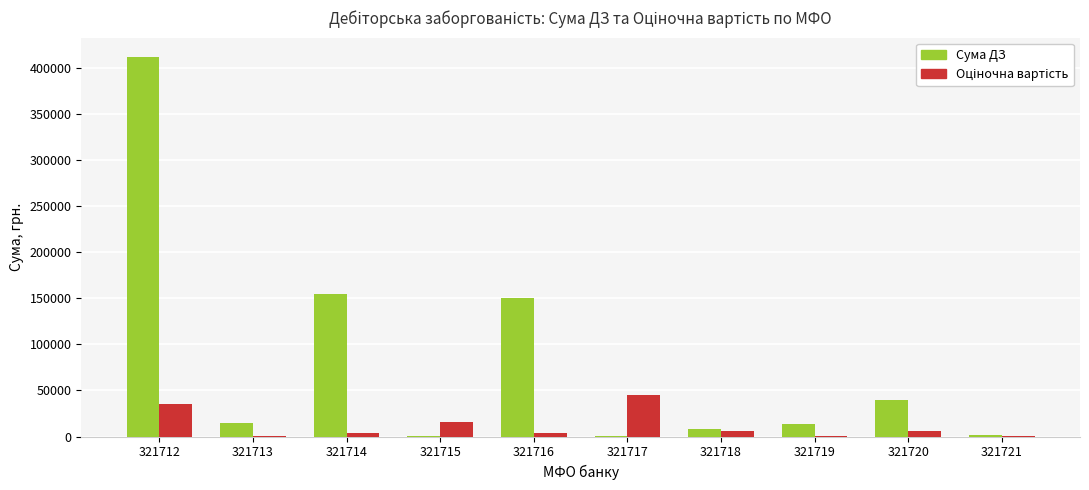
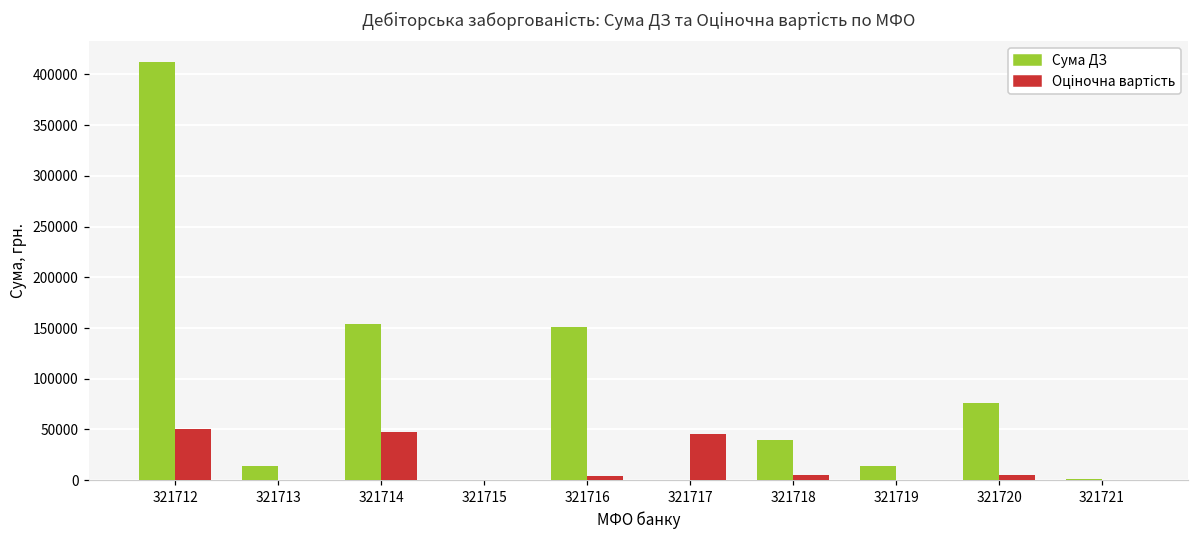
  {
    "Сума ДЗ": {
      "321712": 410000,
      "321713": 10000,
      "321714": 150000,
      "321716": 150000,
-     "321718": 10000,
+     "321718": 40000,
      "321719": 10000,
-     "321720": 40000
+     "321720": 80000
    },
    "Оціночна вартість": {
-     "321712": 30000,
-     "321714": 0,
-     "321715": 20000,
+     "321712": 50000,
+     "321714": 50000,
+     "321715": 0,
      "321716": 0,
      "321717": 50000,
      "321718": 10000,
      "321720": 10000
    }
  }
